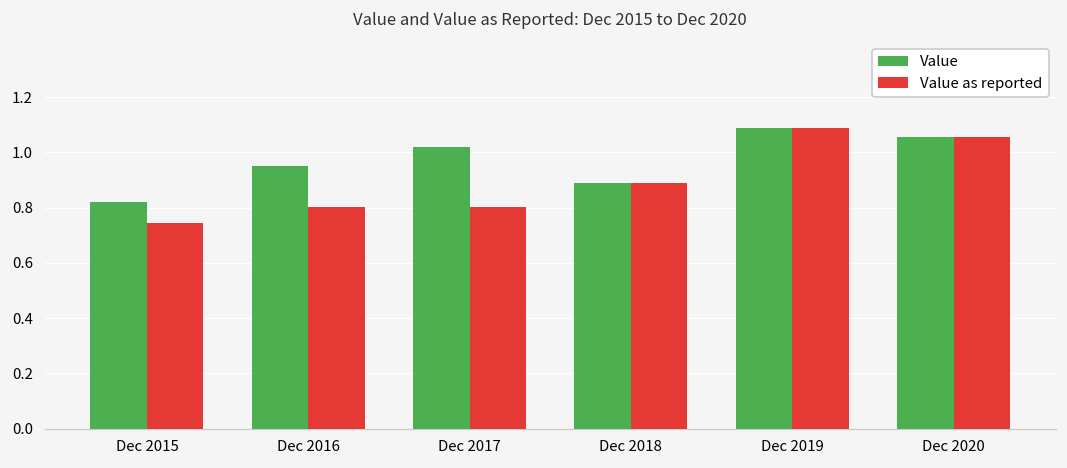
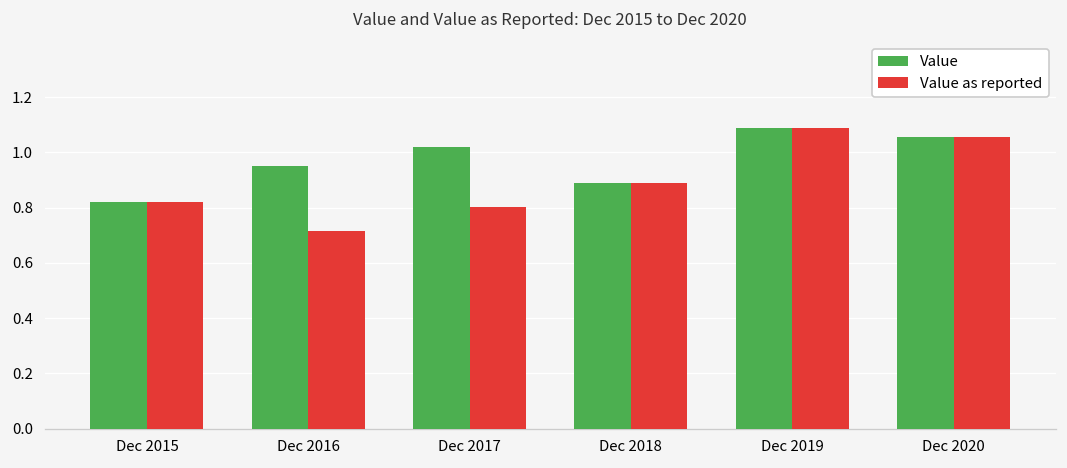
  {
    "Value": {
      "Dec 2015": 0.82,
      "Dec 2016": 0.95,
      "Dec 2017": 1.02,
      "Dec 2018": 0.89,
      "Dec 2019": 1.09,
      "Dec 2020": 1.06
    },
    "Value as reported": {
-     "Dec 2015": 0.75,
-     "Dec 2016": 0.80,
+     "Dec 2015": 0.82,
+     "Dec 2016": 0.72,
      "Dec 2017": 0.80,
      "Dec 2018": 0.89,
      "Dec 2019": 1.09,
      "Dec 2020": 1.06
    }
  }
